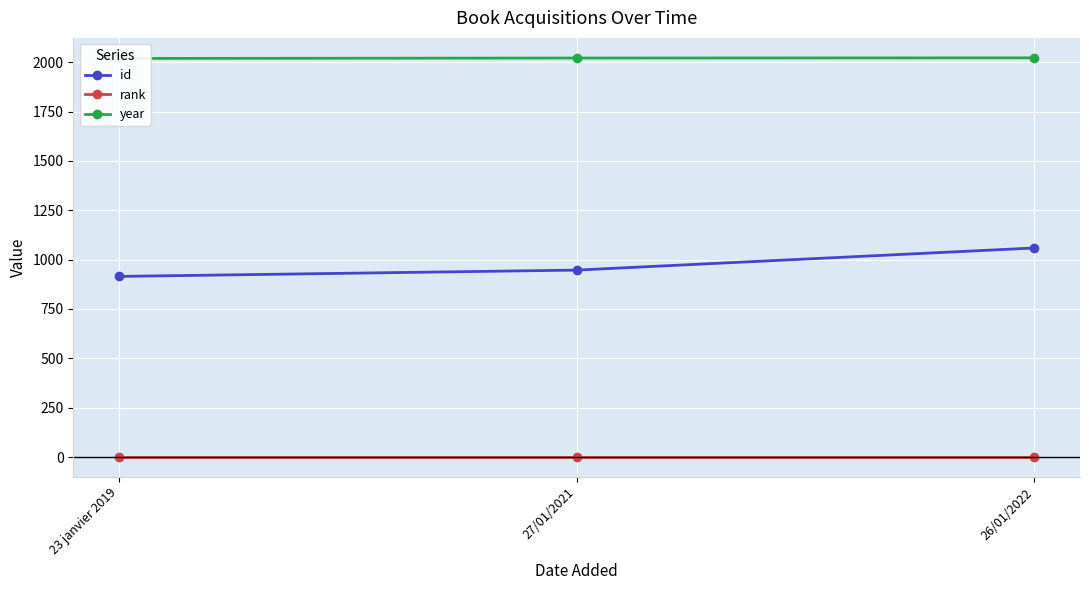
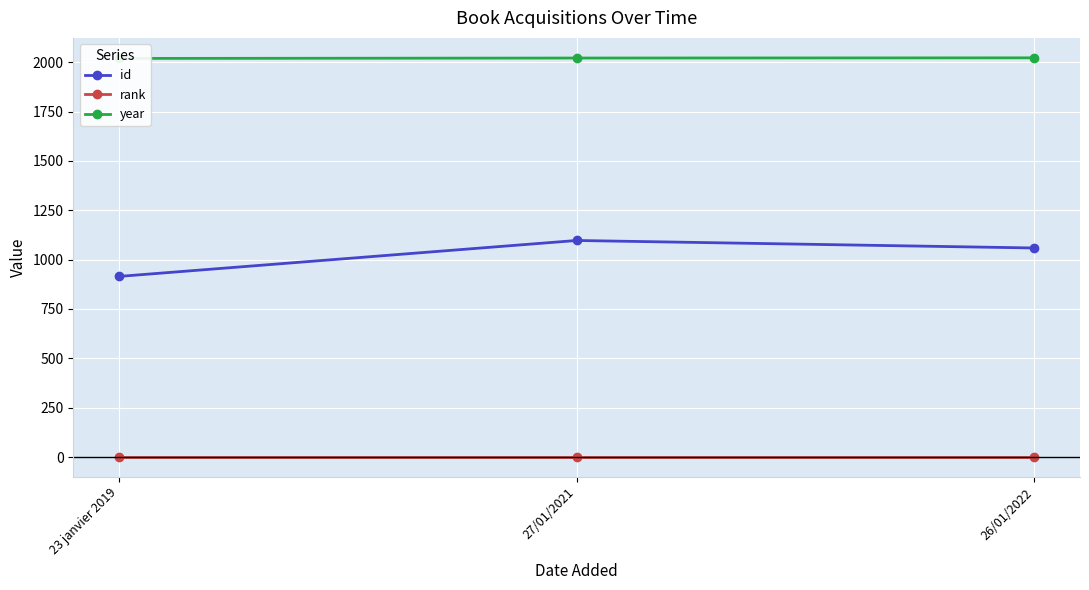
  {
    "id": {
      "23 janvier 2019": 920,
-     "27/01/2021": 950,
+     "27/01/2021": 1100,
      "26/01/2022": 1060
    },
    "rank": {
      "23 janvier 2019": 0,
      "27/01/2021": 0,
      "26/01/2022": 0
    },
    "year": {
      "27/01/2021": 2020,
      "26/01/2022": 2020
    }
  }
